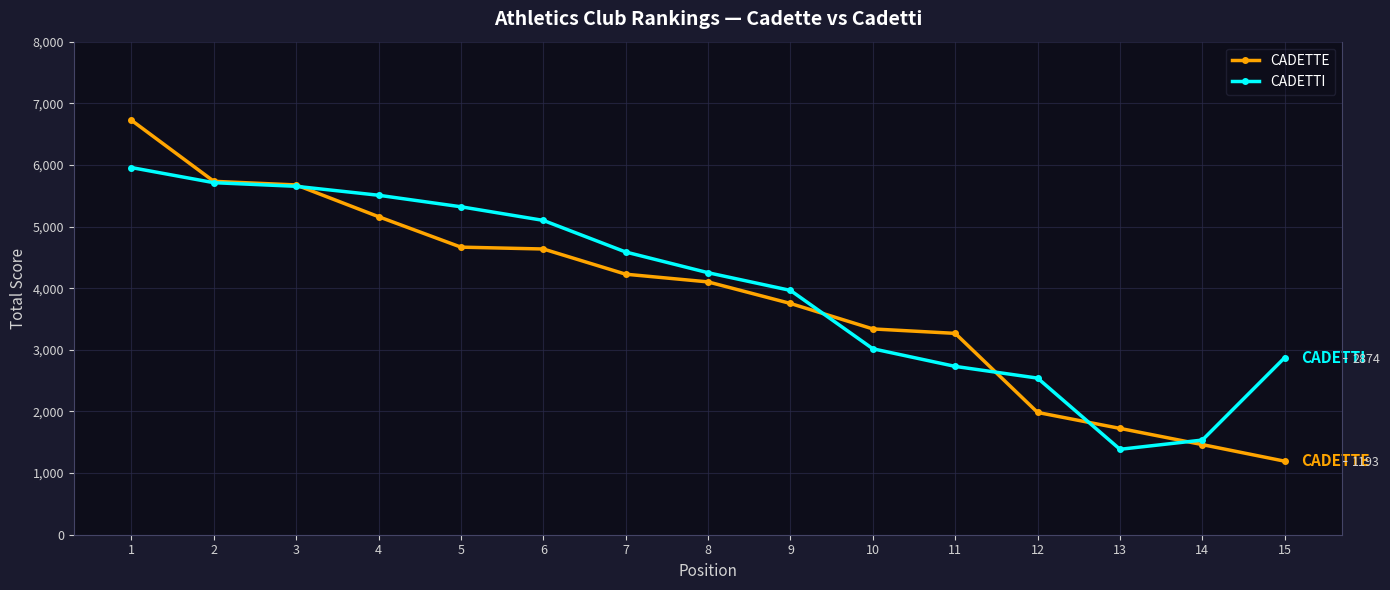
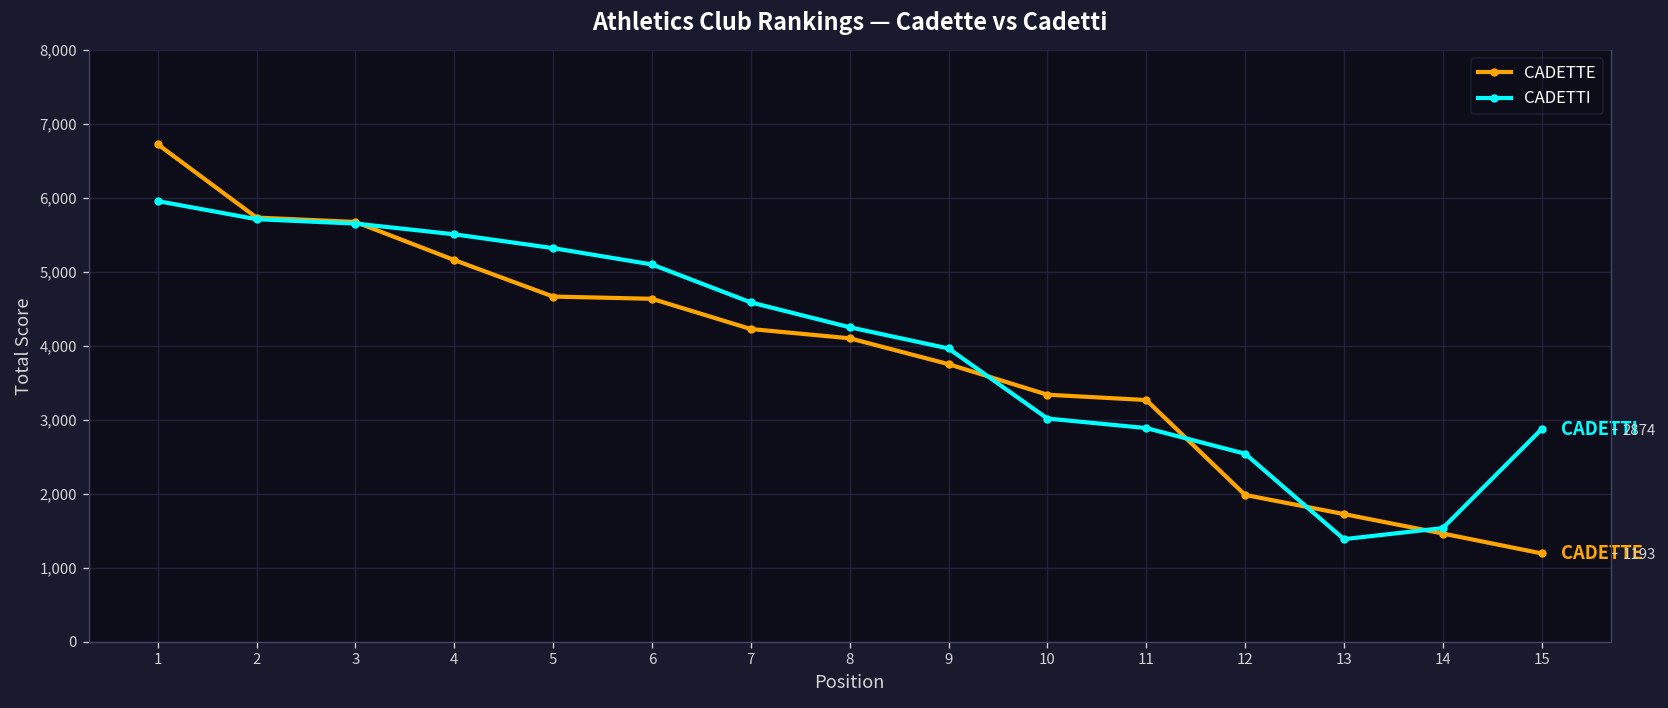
  {
    "CADETTE": {
      "1": "6,700",
      "4": "5,200",
      "5": "4,700",
      "6": "4,600",
      "7": "4,200",
      "8": "4,100",
      "9": "3,800",
      "10": "3,300",
      "11": "3,300",
      "12": "2,000",
      "13": "1,700",
      "14": "1,500",
      "15": "1,200"
    },
    "CADETTI": {
      "1": "6,000",
      "4": "5,500",
      "5": "5,300",
      "6": "5,100",
      "7": "4,600",
      "8": "4,300",
      "9": "4,000",
      "10": "3,000",
-     "11": "2,700",
+     "11": "2,900",
      "12": "2,500",
      "13": "1,400",
      "14": "1,500",
      "15": "2,900"
    }
  }
